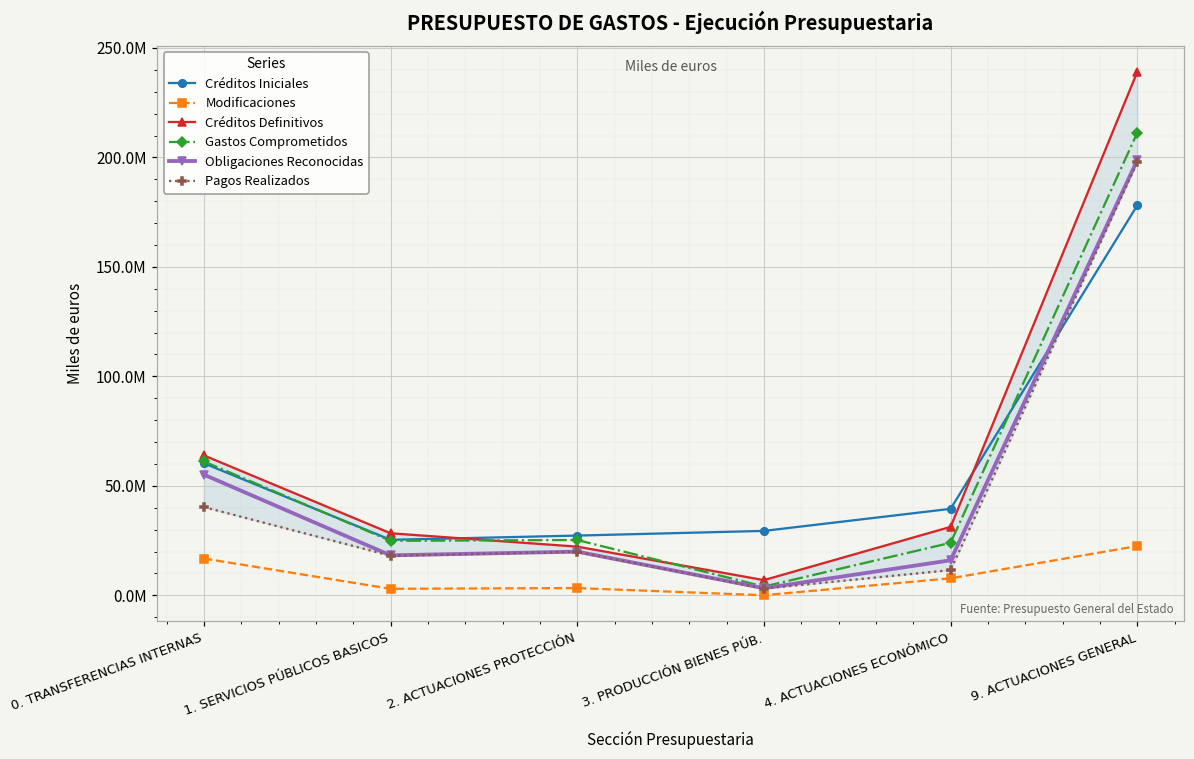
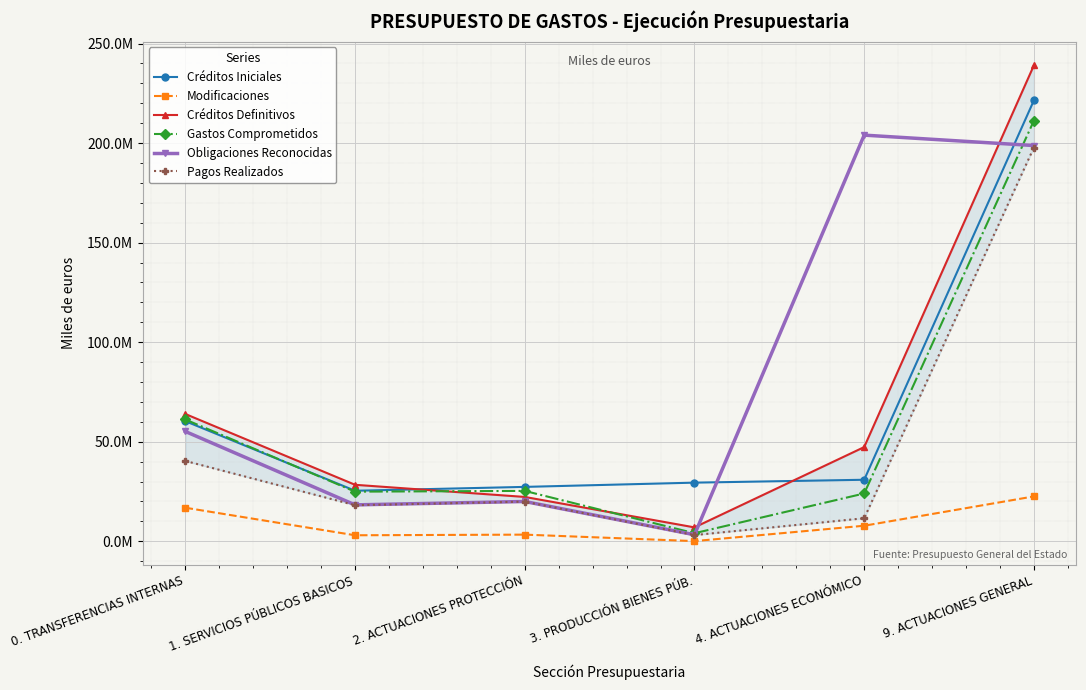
  {
    "Créditos Iniciales": {
      "2. ACTUACIONES PROTECCIÓN": 27000000,
      "3. PRODUCCIÓN BIENES PÚB.": 29000000,
-     "4. ACTUACIONES ECONÓMICO": 40000000,
-     "9. ACTUACIONES GENERAL": 178000000
+     "4. ACTUACIONES ECONÓMICO": 31000000,
+     "9. ACTUACIONES GENERAL": 221000000
    },
    "Modificaciones": {
      "0. TRANSFERENCIAS INTERNAS": 17000000,
      "1. SERVICIOS PÚBLICOS BASICOS": 3000000,
      "2. ACTUACIONES PROTECCIÓN": 3000000,
      "3. PRODUCCIÓN BIENES PÚB.": 0,
      "4. ACTUACIONES ECONÓMICO": 8000000,
      "9. ACTUACIONES GENERAL": 23000000
    },
    "Créditos Definitivos": {
      "0. TRANSFERENCIAS INTERNAS": 64000000,
      "1. SERVICIOS PÚBLICOS BASICOS": 28000000,
      "2. ACTUACIONES PROTECCIÓN": 22000000,
      "3. PRODUCCIÓN BIENES PÚB.": 7000000,
-     "4. ACTUACIONES ECONÓMICO": 31000000,
+     "4. ACTUACIONES ECONÓMICO": 47000000,
      "9. ACTUACIONES GENERAL": 239000000
    },
    "Gastos Comprometidos": {
      "2. ACTUACIONES PROTECCIÓN": 25000000,
      "4. ACTUACIONES ECONÓMICO": 24000000,
      "9. ACTUACIONES GENERAL": 211000000
    },
    "Obligaciones Reconocidas": {
      "0. TRANSFERENCIAS INTERNAS": 55000000,
-     "4. ACTUACIONES ECONÓMICO": 16000000
+     "4. ACTUACIONES ECONÓMICO": 204000000
    },
    "Pagos Realizados": {
      "0. TRANSFERENCIAS INTERNAS": 40000000,
      "4. ACTUACIONES ECONÓMICO": 12000000
    }
  }
